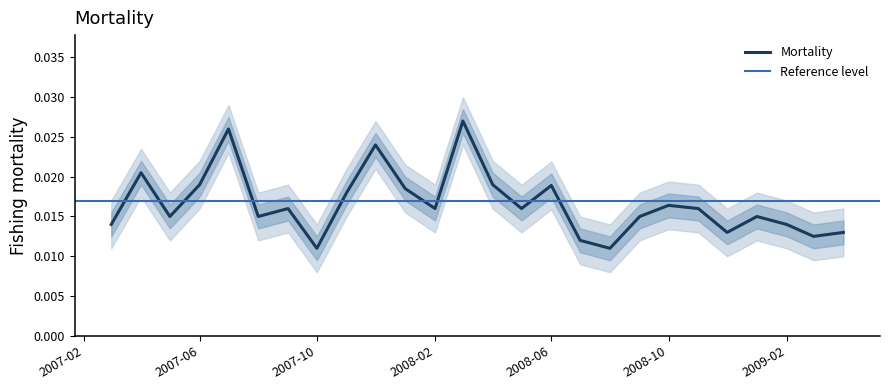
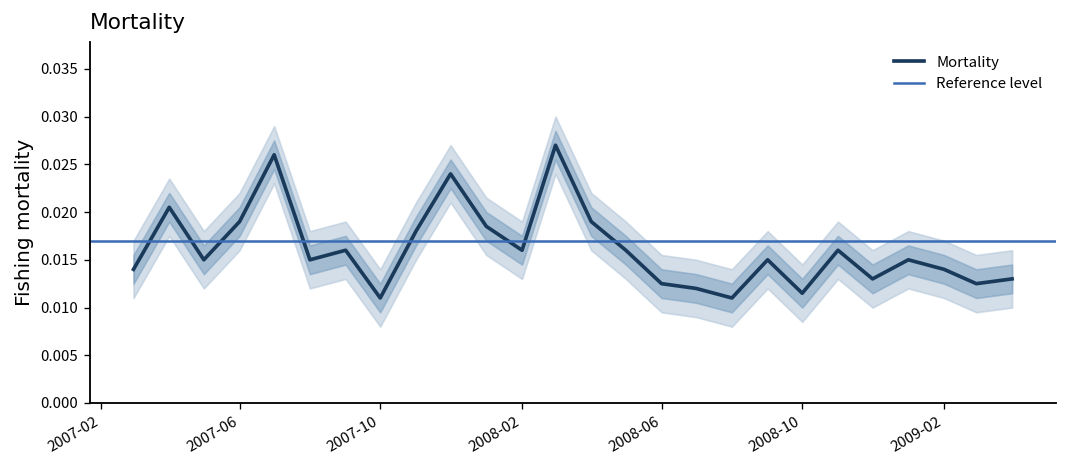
  {
    "Mortality": {
      "2007-06": 0.019,
      "2007-10": 0.011,
      "2008-02": 0.016,
-     "2008-06": 0.019,
-     "2008-10": 0.016,
+     "2008-06": 0.013,
+     "2008-10": 0.012,
      "2009-02": 0.014
    }
  }
